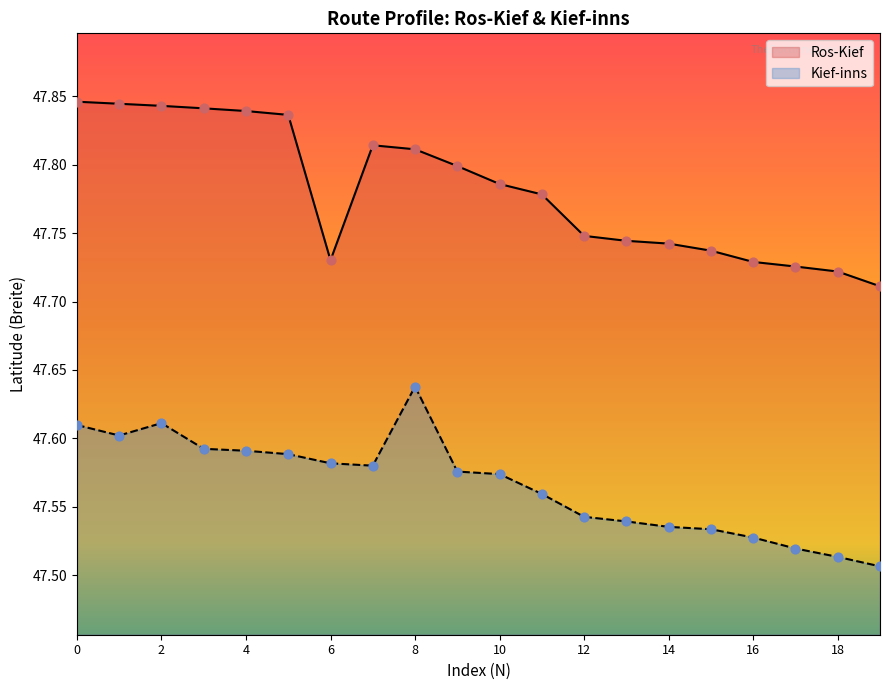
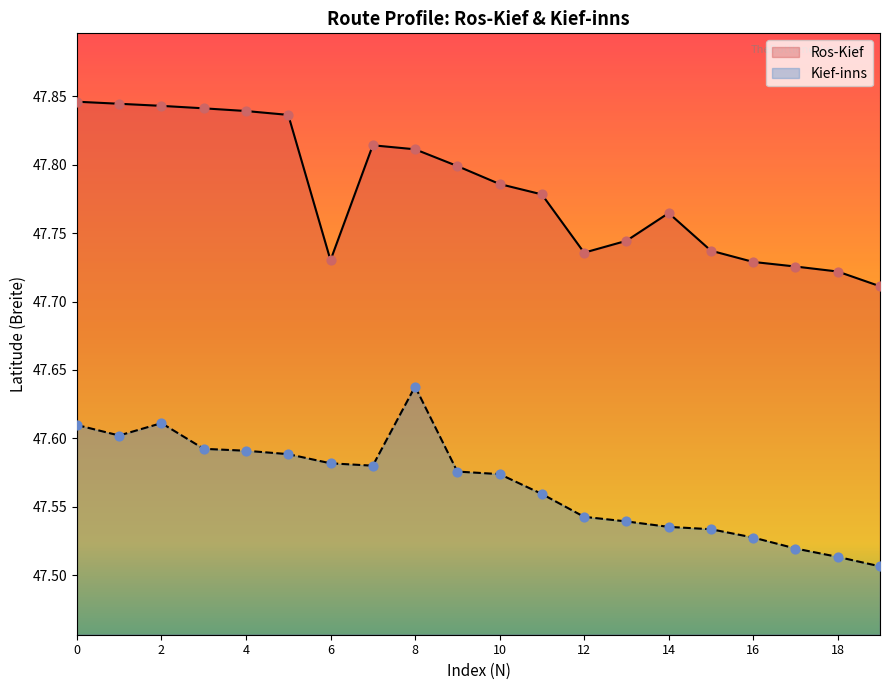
  {
    "Ros-Kief": {
      "0": 47.846,
      "2": 47.843,
      "4": 47.839,
      "6": 47.730,
      "8": 47.811,
      "10": 47.786,
-     "12": 47.748,
-     "14": 47.742,
+     "12": 47.736,
+     "14": 47.765,
      "16": 47.729,
      "18": 47.722
    },
    "Kief-inns": {
      "0": 47.610,
      "2": 47.611,
      "4": 47.591,
      "6": 47.582,
      "8": 47.638,
      "10": 47.574,
      "12": 47.543,
      "14": 47.535,
      "16": 47.527,
      "18": 47.513
    }
  }
